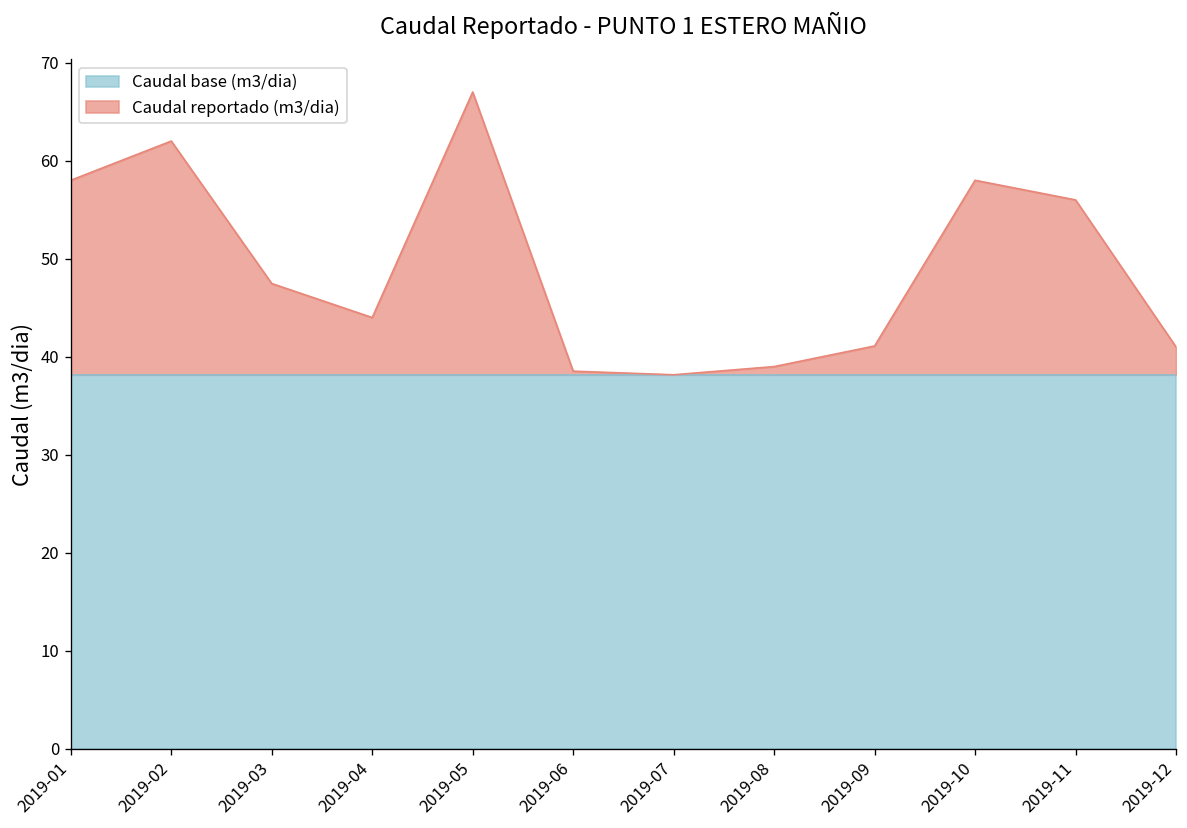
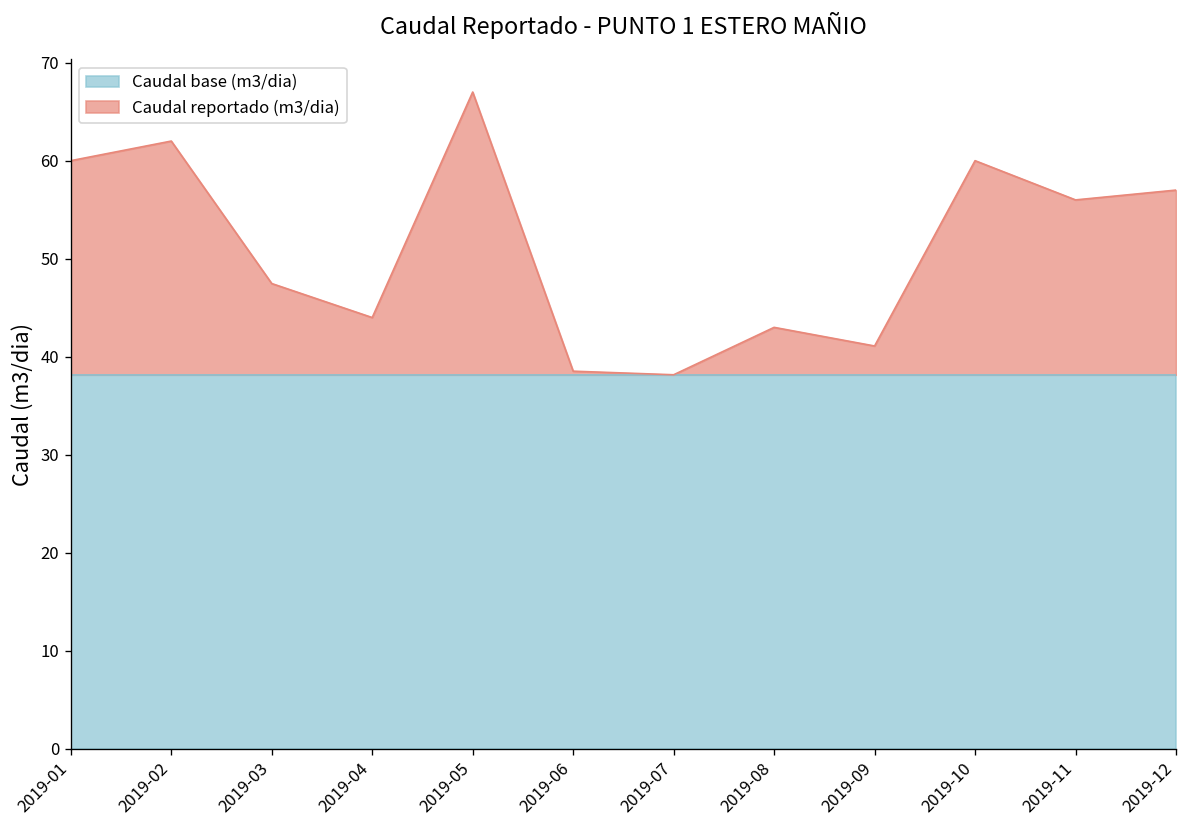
  {
    "Caudal base (m3/dia)": {
      "2019-01": 38,
      "2019-02": 38,
      "2019-03": 38,
      "2019-04": 38,
      "2019-05": 38,
      "2019-06": 38,
      "2019-08": 38,
      "2019-09": 38,
      "2019-10": 38,
      "2019-11": 38,
      "2019-12": 38
    },
    "Caudal reportado (m3/dia)": {
-     "2019-01": 58,
+     "2019-01": 60,
      "2019-02": 62,
      "2019-03": 47,
      "2019-04": 44,
      "2019-05": 67,
      "2019-06": 39,
-     "2019-08": 39,
+     "2019-08": 43,
      "2019-09": 41,
-     "2019-10": 58,
+     "2019-10": 60,
      "2019-11": 56,
-     "2019-12": 41
+     "2019-12": 57
    }
  }
